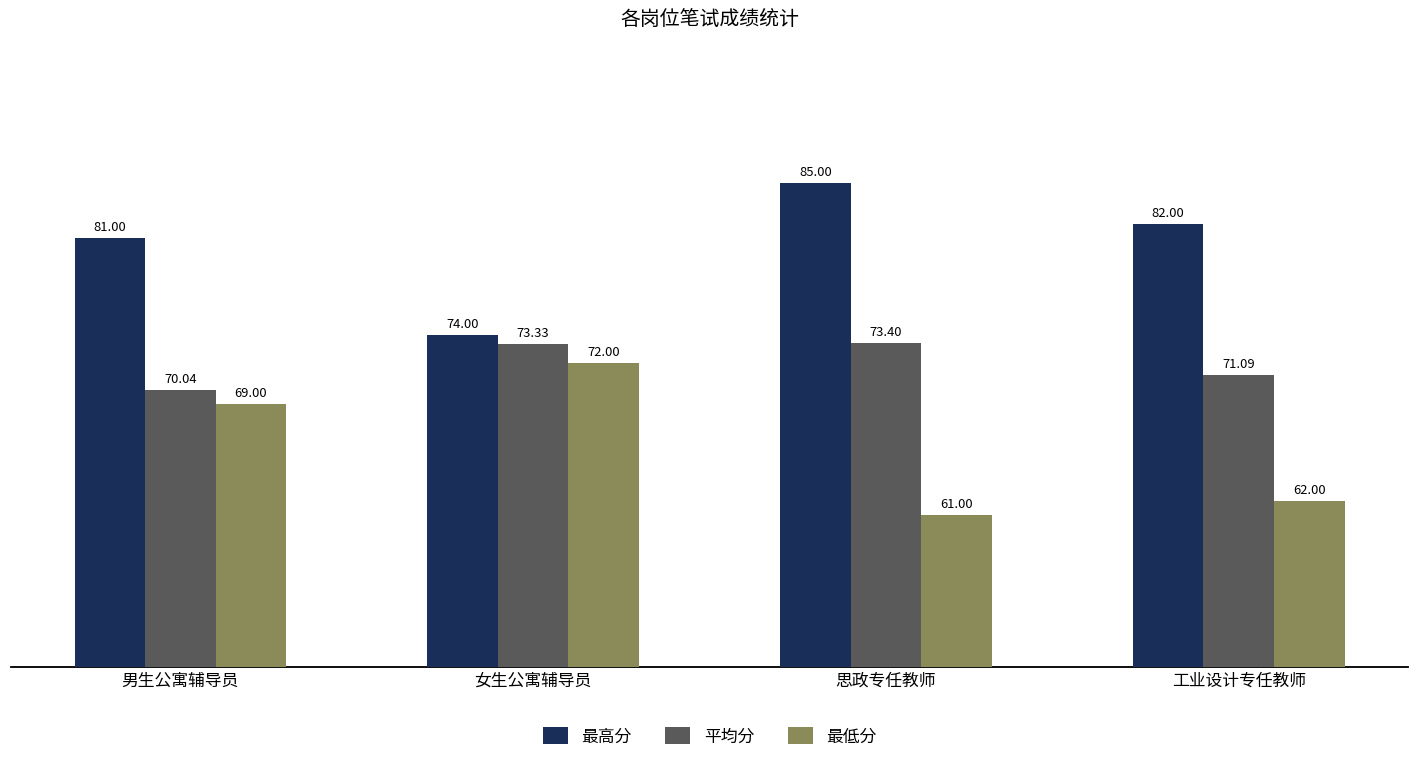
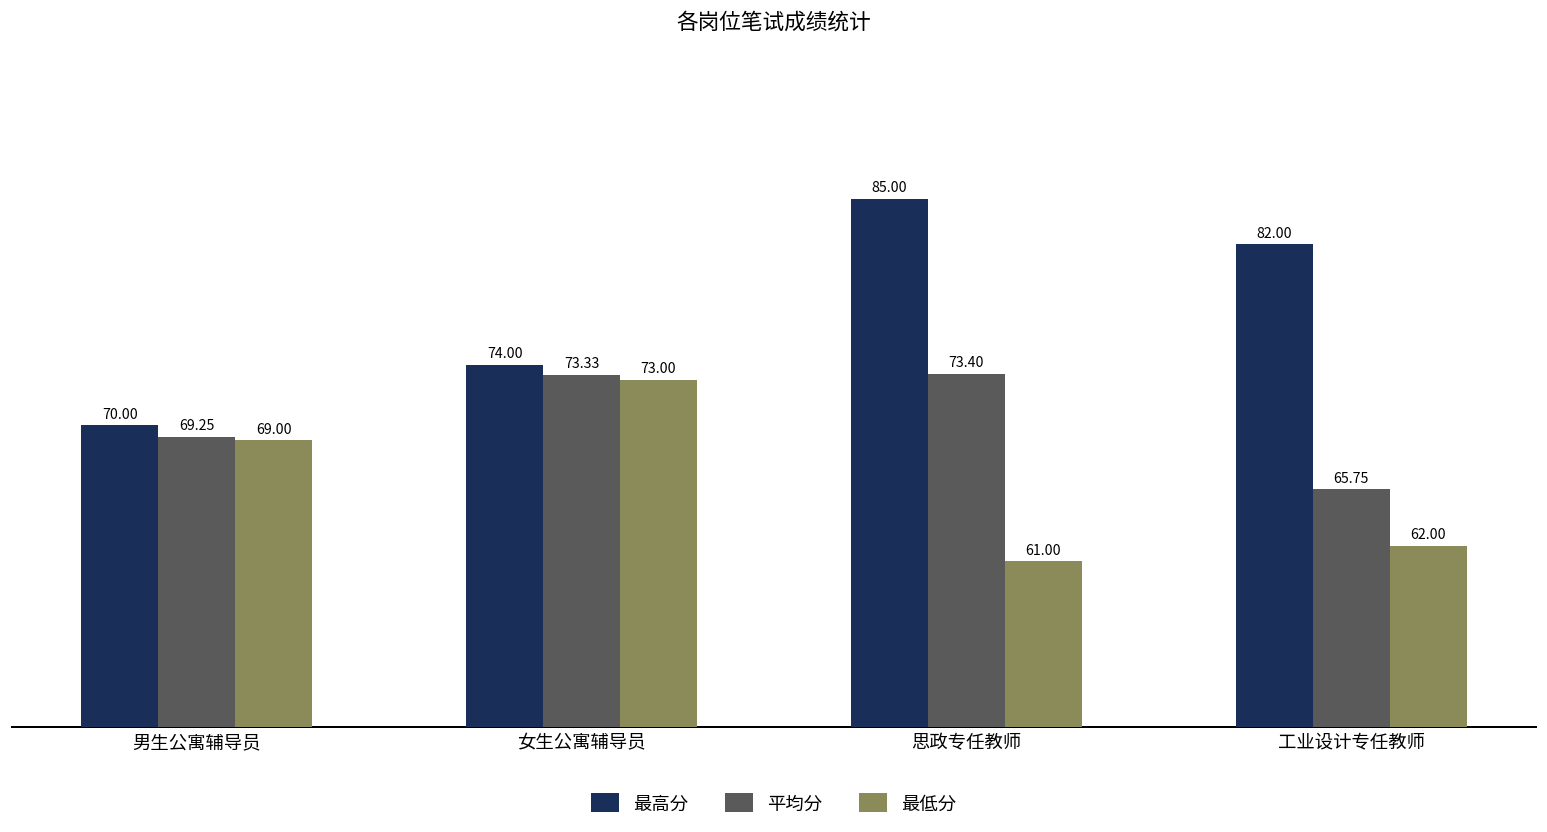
  {
    "最高分": {
-     "男生公寓辅导员": 81.00,
+     "男生公寓辅导员": 70.00,
      "女生公寓辅导员": 74.00,
      "思政专任教师": 85.00,
      "工业设计专任教师": 82.00
    },
    "平均分": {
-     "男生公寓辅导员": 70.04,
+     "男生公寓辅导员": 69.25,
      "女生公寓辅导员": 73.33,
      "思政专任教师": 73.40,
-     "工业设计专任教师": 71.09
+     "工业设计专任教师": 65.75
    },
    "最低分": {
      "男生公寓辅导员": 69.00,
-     "女生公寓辅导员": 72.00,
+     "女生公寓辅导员": 73.00,
      "思政专任教师": 61.00,
      "工业设计专任教师": 62.00
    }
  }
